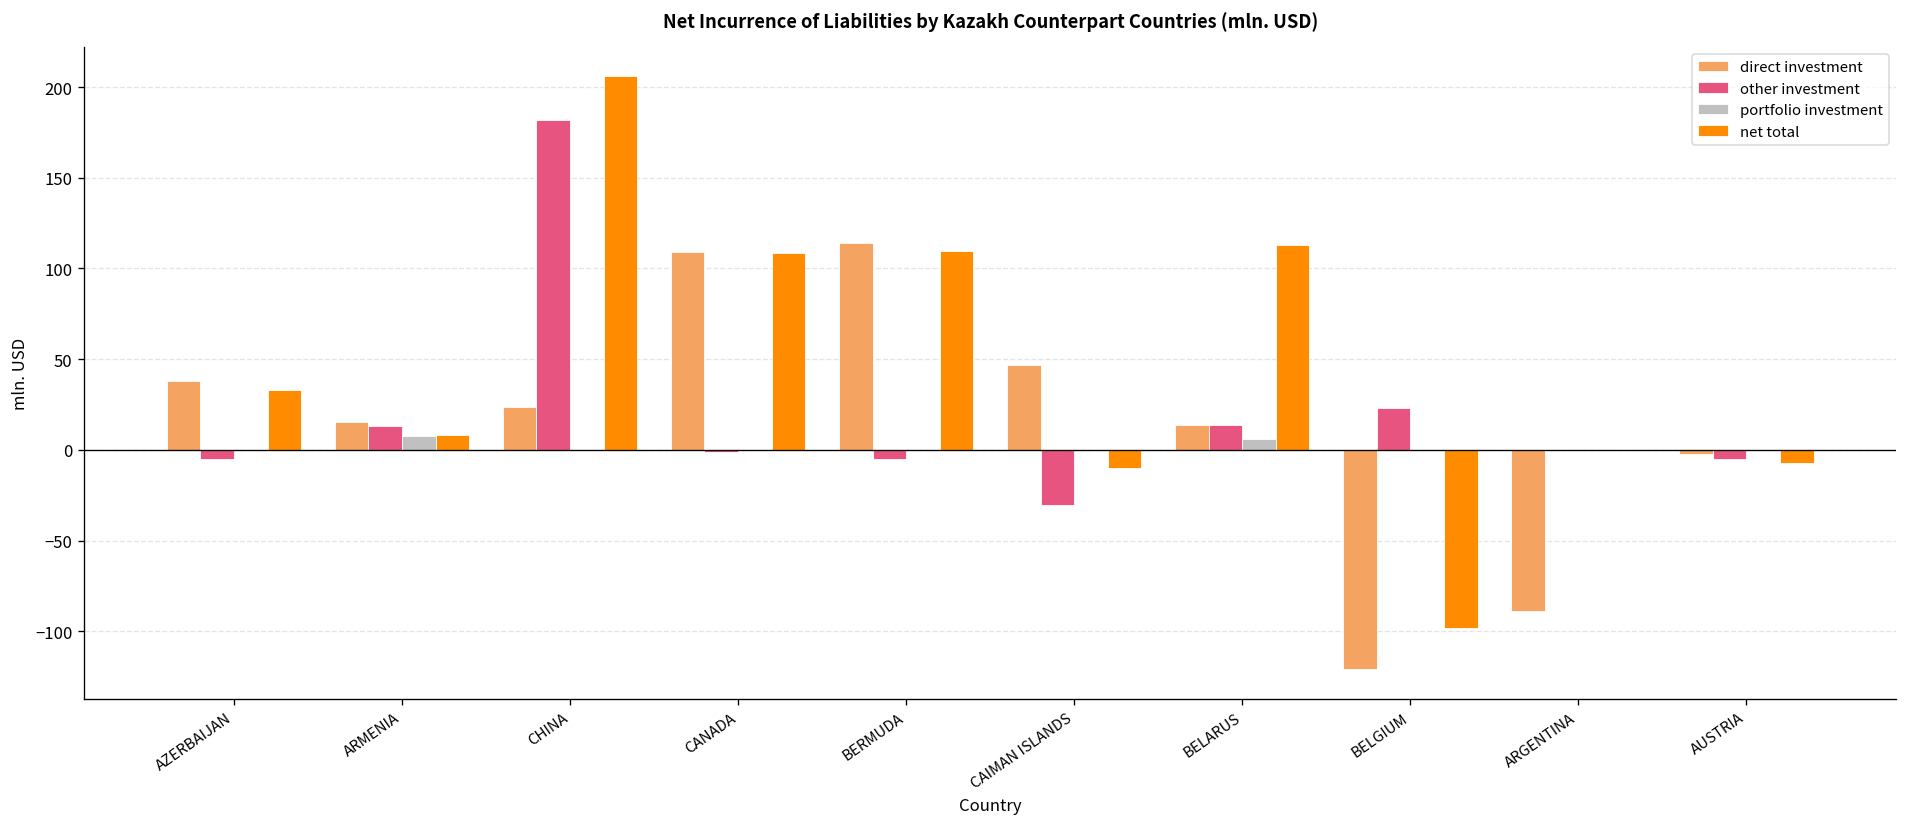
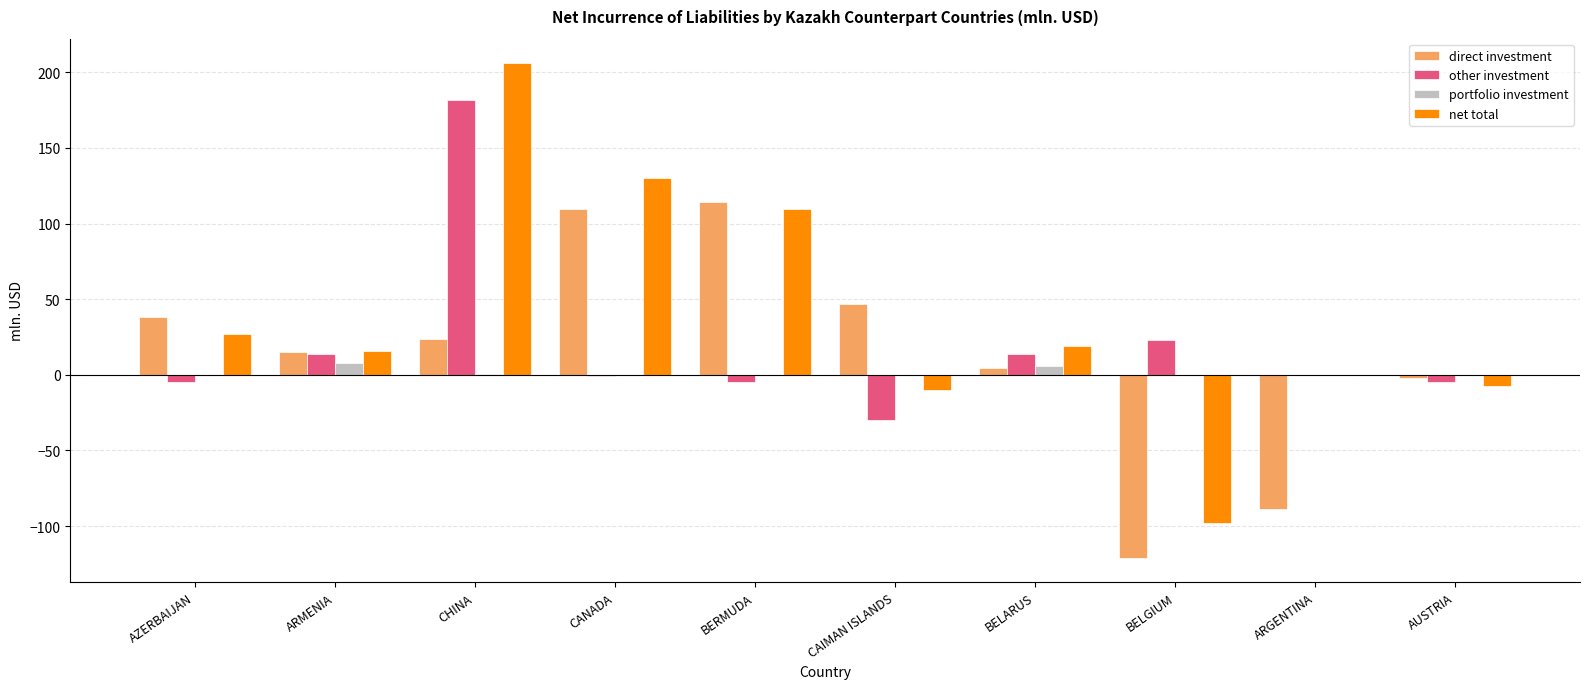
  {
    "direct investment": {
      "AZERBAIJAN": 38,
      "ARMENIA": 15,
      "CHINA": 24,
      "CANADA": 109,
      "BERMUDA": 114,
      "CAIMAN ISLANDS": 47,
-     "BELARUS": 14,
+     "BELARUS": 5,
      "BELGIUM": -121,
      "ARGENTINA": -89,
      "AUSTRIA": -2
    },
    "other investment": {
      "AZERBAIJAN": -5,
      "ARMENIA": 13,
      "CHINA": 182,
      "BERMUDA": -5,
      "CAIMAN ISLANDS": -30,
      "BELARUS": 14,
      "BELGIUM": 23,
      "AUSTRIA": -5
    },
    "portfolio investment": {
      "AZERBAIJAN": 0,
      "ARMENIA": 8,
      "CANADA": 0,
      "BERMUDA": 0,
      "BELARUS": 6,
      "BELGIUM": 0,
      "ARGENTINA": 0,
      "AUSTRIA": 0
    },
    "net total": {
-     "AZERBAIJAN": 33,
-     "ARMENIA": 8,
+     "AZERBAIJAN": 27,
+     "ARMENIA": 16,
      "CHINA": 206,
-     "CANADA": 108,
+     "CANADA": 130,
      "BERMUDA": 109,
      "CAIMAN ISLANDS": -10,
-     "BELARUS": 113,
+     "BELARUS": 19,
      "BELGIUM": -98,
      "AUSTRIA": -7
    }
  }
